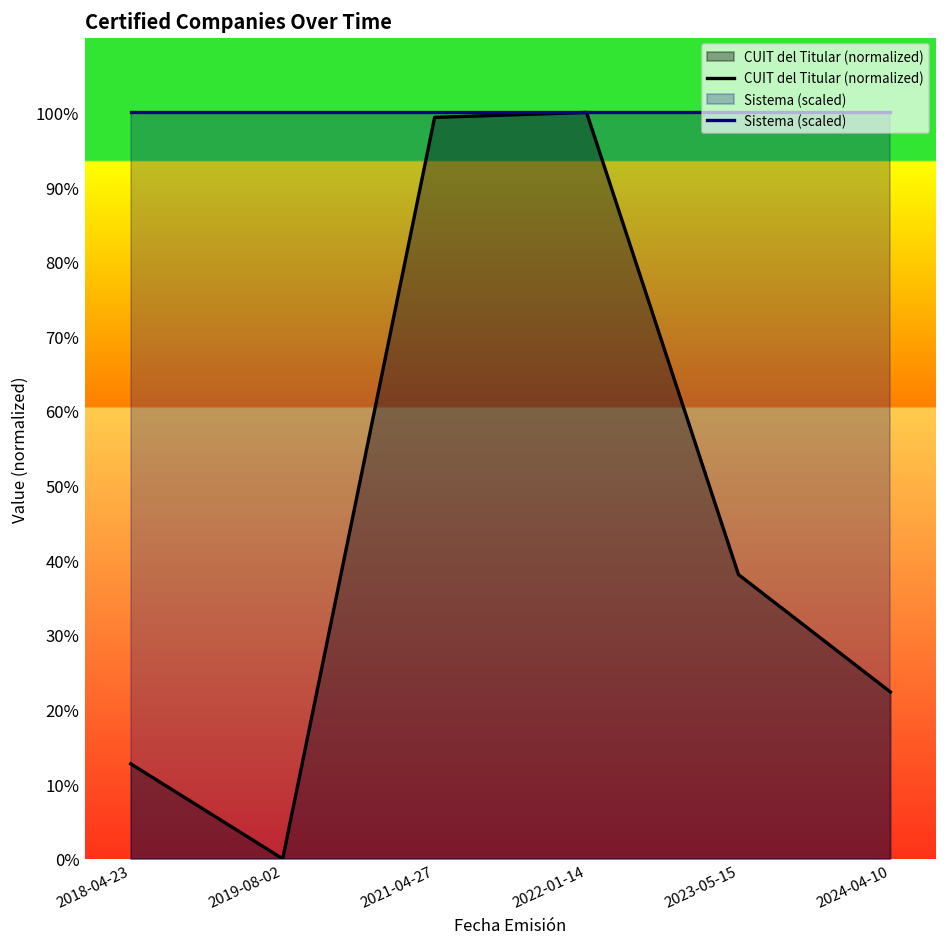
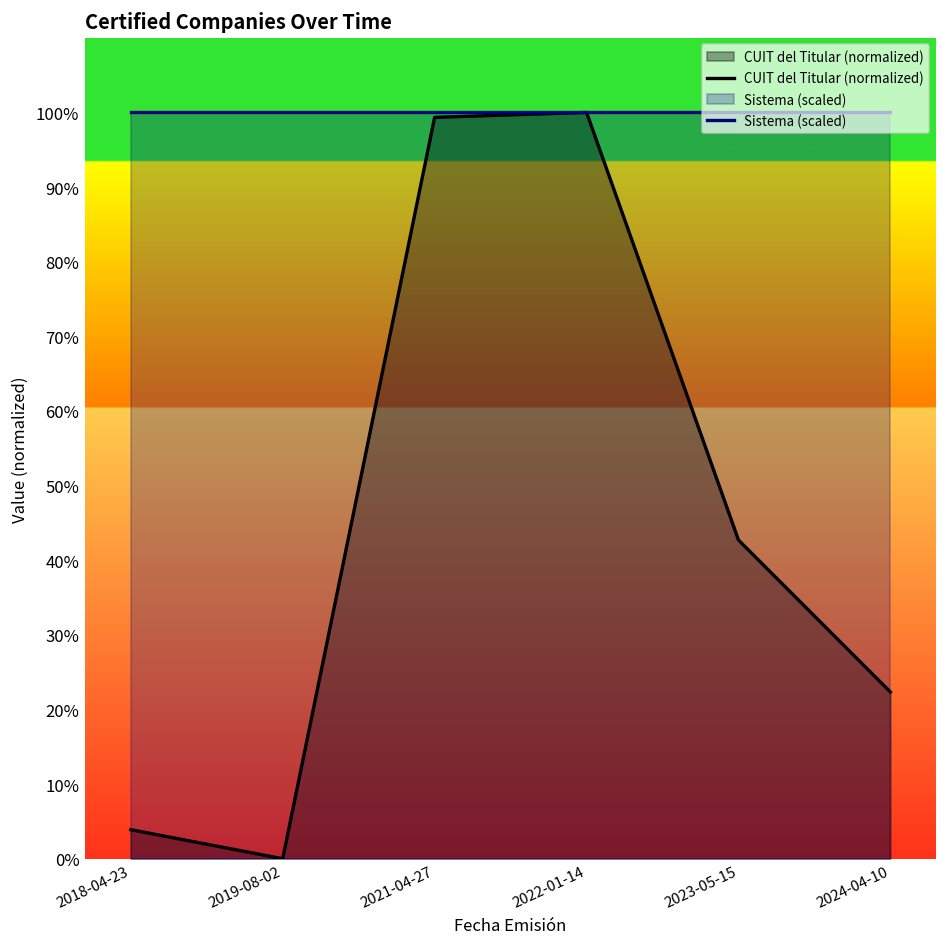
  {
    "CUIT del Titular (normalized)": {
-     "2018-04-23": "13%",
+     "2018-04-23": "4%",
      "2019-08-02": "0%",
      "2021-04-27": "99%",
-     "2023-05-15": "38%",
+     "2023-05-15": "43%",
      "2024-04-10": "22%"
    },
    "Sistema (scaled)": {
      "2018-04-23": "100%",
      "2019-08-02": "100%",
      "2021-04-27": "100%"
    }
  }
